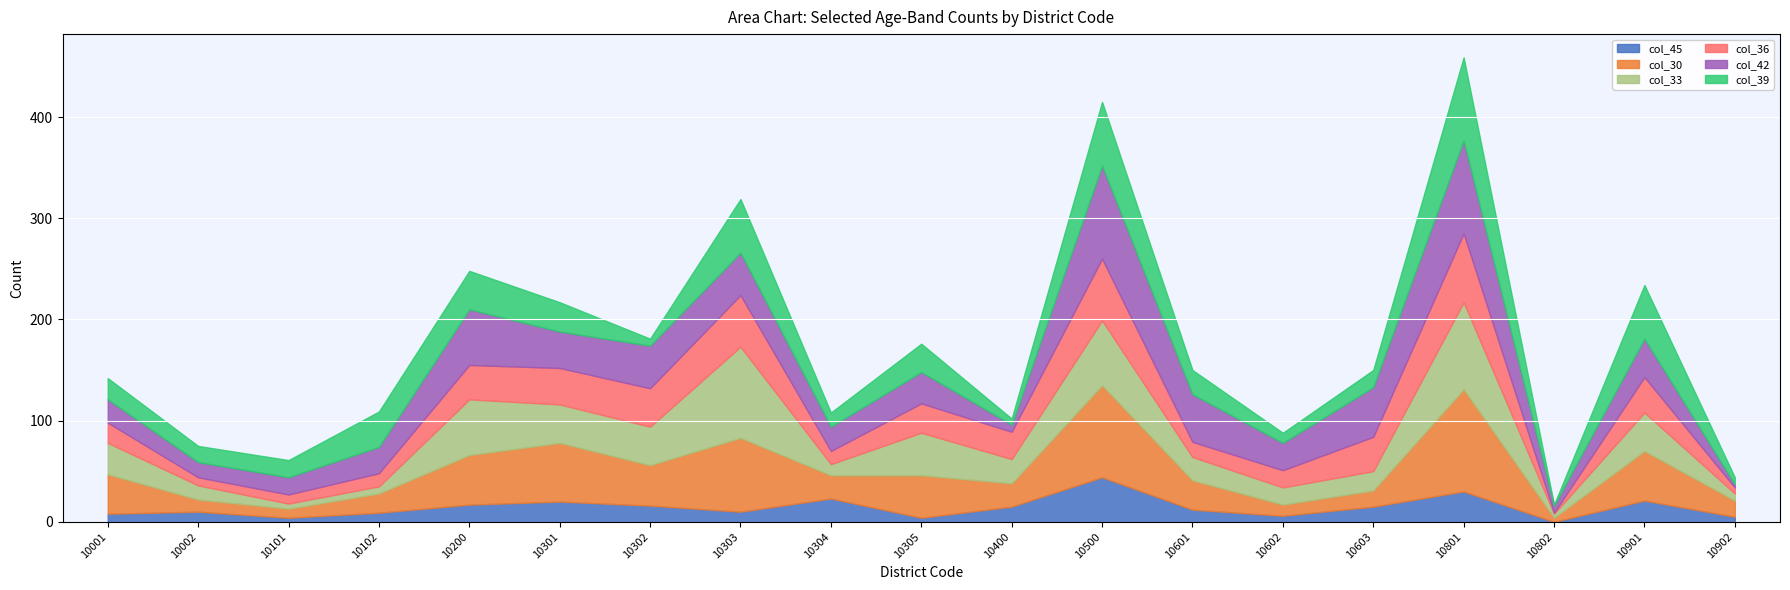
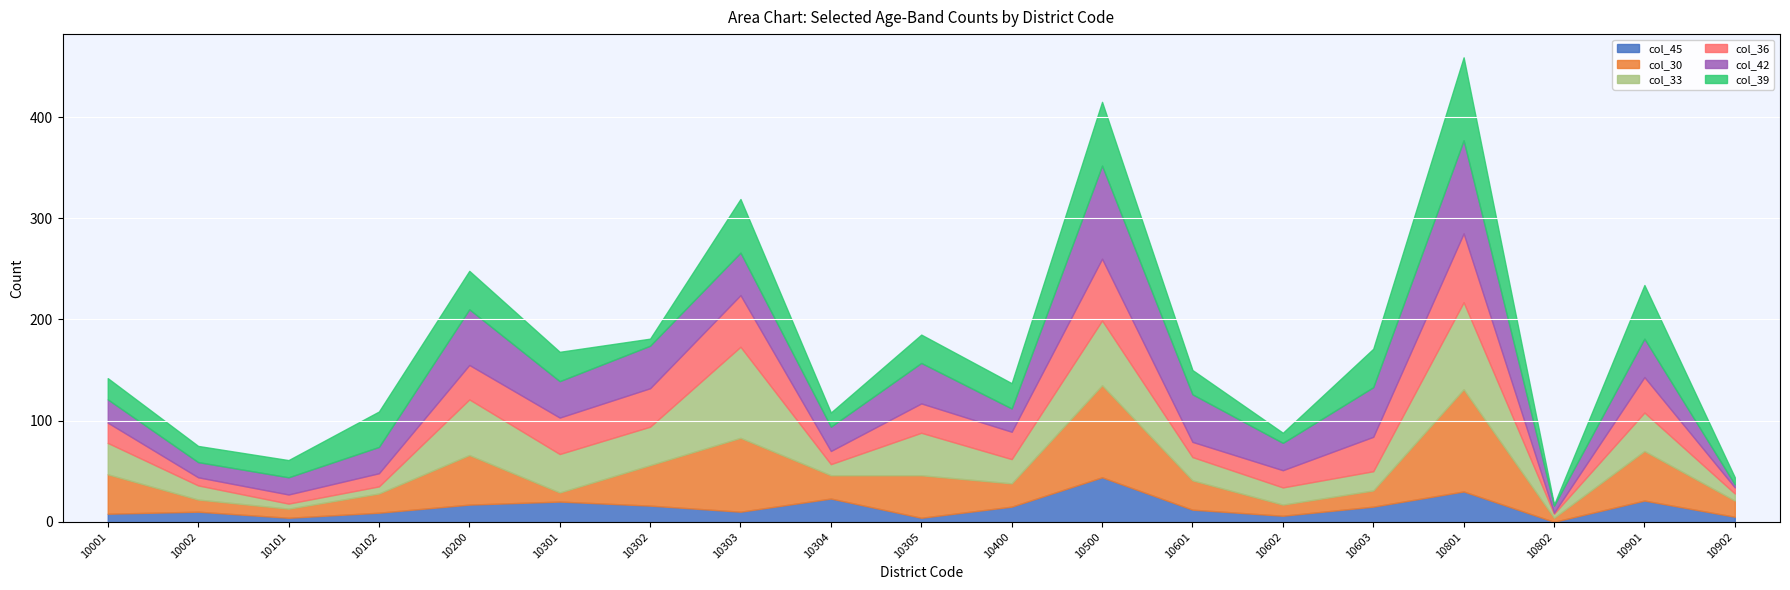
  {
    "col_45": {
      "10001": 8,
      "10002": 10,
      "10101": 4,
      "10102": 9,
      "10200": 17,
      "10301": 20,
      "10302": 16,
      "10303": 10,
      "10304": 23,
      "10305": 4,
      "10400": 15,
      "10500": 44,
      "10601": 12,
      "10602": 6,
      "10603": 15,
      "10801": 30,
      "10802": 0,
      "10901": 21,
      "10902": 5
    },
    "col_30": {
      "10001": 39,
      "10002": 12,
      "10101": 9,
      "10102": 19,
      "10200": 49,
-     "10301": 58,
+     "10301": 9,
      "10302": 40,
      "10303": 73,
      "10304": 23,
      "10305": 42,
      "10400": 23,
      "10500": 91,
      "10601": 29,
      "10602": 11,
      "10603": 16,
      "10801": 101,
      "10802": 4,
      "10901": 49,
      "10902": 16
    },
    "col_33": {
      "10001": 31,
      "10002": 14,
      "10101": 5,
      "10102": 7,
      "10200": 55,
      "10301": 38,
      "10302": 38,
      "10303": 90,
      "10304": 11,
      "10305": 42,
      "10400": 24,
      "10500": 64,
      "10601": 23,
      "10602": 17,
      "10603": 19,
      "10801": 86,
      "10901": 38,
      "10902": 7
    },
    "col_36": {
      "10001": 20,
      "10002": 8,
      "10101": 9,
      "10102": 13,
      "10200": 34,
      "10301": 36,
      "10302": 38,
      "10303": 51,
      "10304": 13,
      "10305": 29,
      "10400": 27,
      "10500": 61,
      "10601": 15,
      "10602": 17,
      "10603": 34,
      "10801": 68,
      "10901": 35,
      "10902": 6
    },
    "col_42": {
      "10001": 23,
      "10002": 15,
      "10101": 17,
      "10102": 26,
      "10200": 55,
      "10301": 36,
      "10302": 42,
      "10303": 42,
      "10304": 24,
-     "10305": 31,
-     "10400": 7,
+     "10305": 40,
+     "10400": 23,
      "10500": 92,
      "10601": 47,
      "10602": 27,
      "10603": 49,
      "10801": 92,
      "10901": 38,
      "10902": 3
    },
    "col_39": {
      "10001": 21,
      "10002": 16,
      "10101": 17,
      "10102": 35,
      "10200": 38,
      "10301": 29,
      "10302": 7,
      "10303": 53,
      "10304": 14,
      "10305": 28,
-     "10400": 6,
+     "10400": 25,
      "10500": 63,
      "10601": 24,
      "10602": 10,
-     "10603": 17,
+     "10603": 38,
      "10801": 82,
      "10901": 53,
      "10902": 7
    }
  }
